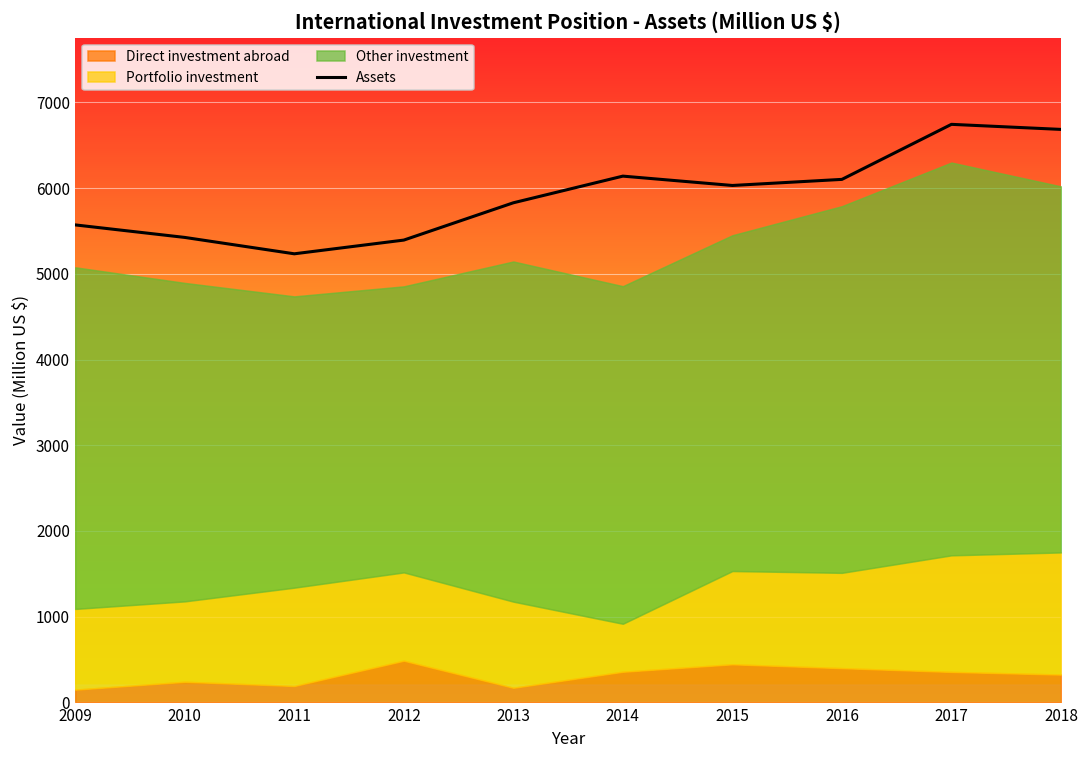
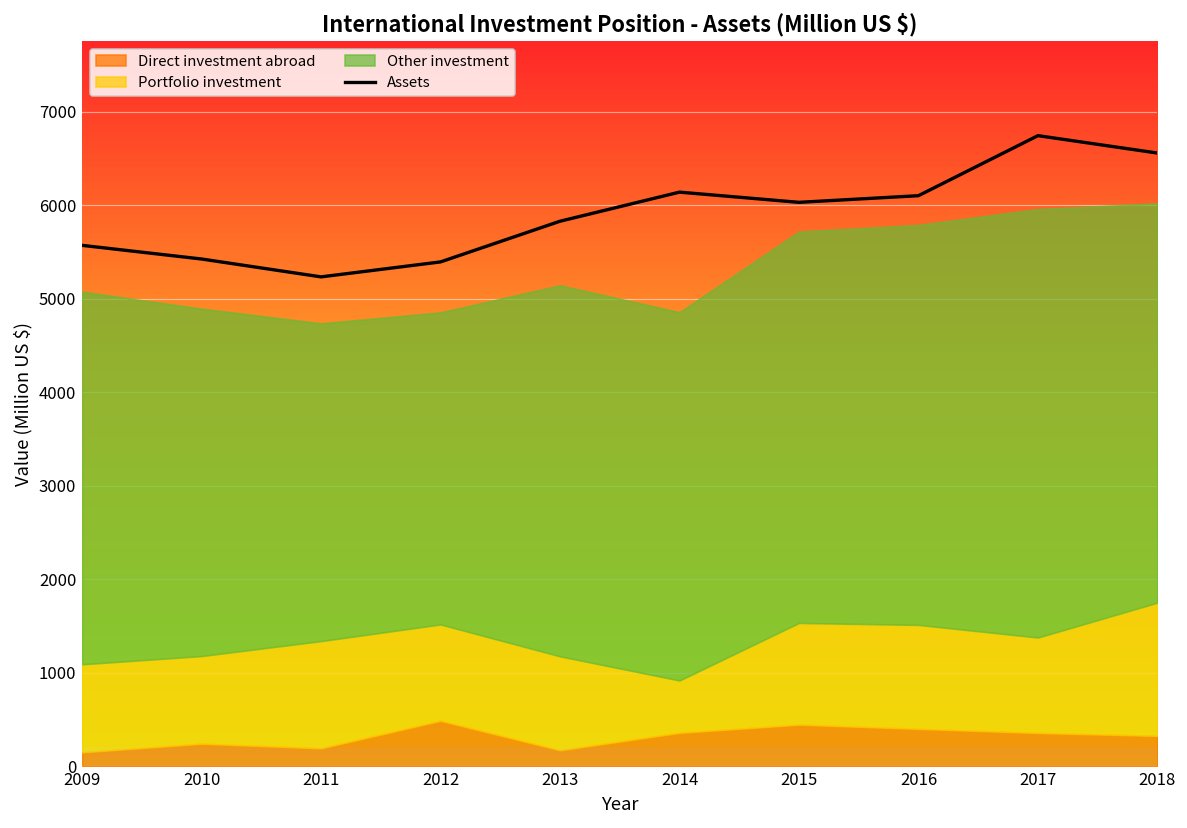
  {
    "Assets": {
      "2009": 5600,
      "2010": 5400,
      "2011": 5200,
      "2012": 5400,
      "2013": 5800,
      "2014": 6100,
      "2015": 6000,
      "2016": 6100,
      "2017": 6700,
-     "2018": 6700
+     "2018": 6600
    },
    "Direct investment abroad": {
      "2010": 200,
      "2012": 500,
      "2014": 400,
      "2015": 400,
      "2016": 400,
      "2017": 400,
      "2018": 300
    },
    "Portfolio investment": {
      "2009": 900,
      "2010": 900,
      "2011": 1100,
      "2012": 1000,
      "2013": 1000,
      "2014": 600,
      "2015": 1100,
      "2016": 1100,
-     "2017": 1400,
+     "2017": 1000,
      "2018": 1400
    },
    "Other investment": {
      "2009": 4000,
      "2010": 3700,
      "2011": 3400,
      "2012": 3300,
      "2013": 4000,
      "2014": 3900,
-     "2015": 3900,
+     "2015": 4200,
      "2016": 4300,
      "2017": 4600,
      "2018": 4300
    }
  }
